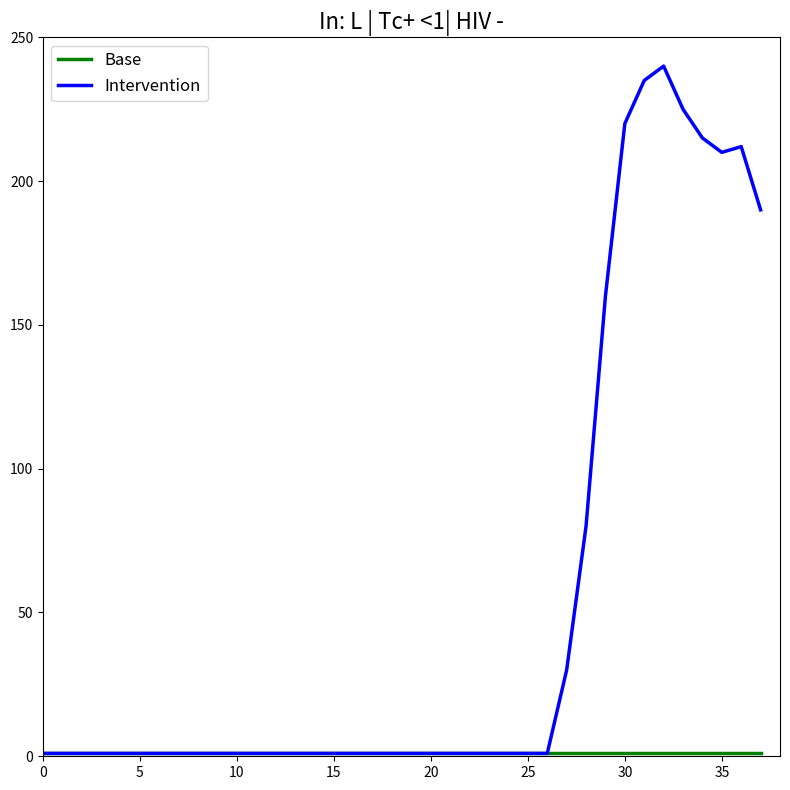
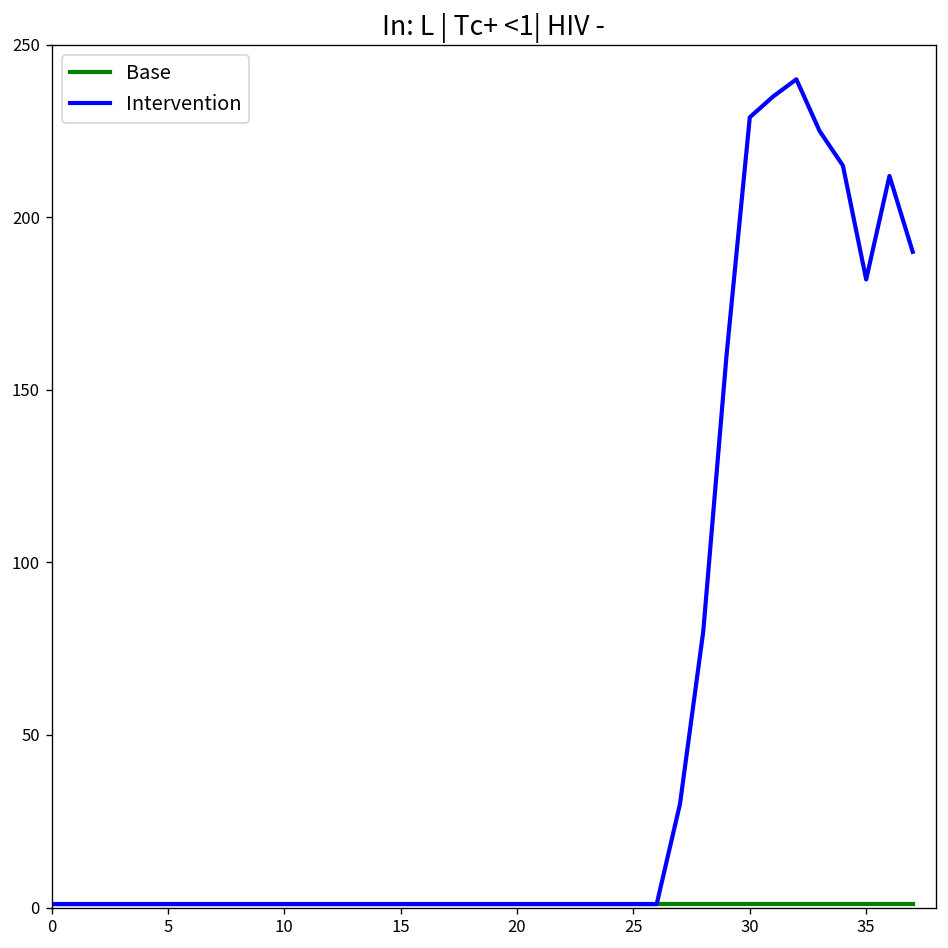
  {
    "Base": {
      "30": 1,
      "35": 1
    },
    "Intervention": {
-     "30": 220,
-     "35": 210
+     "30": 229,
+     "35": 182
    }
  }
